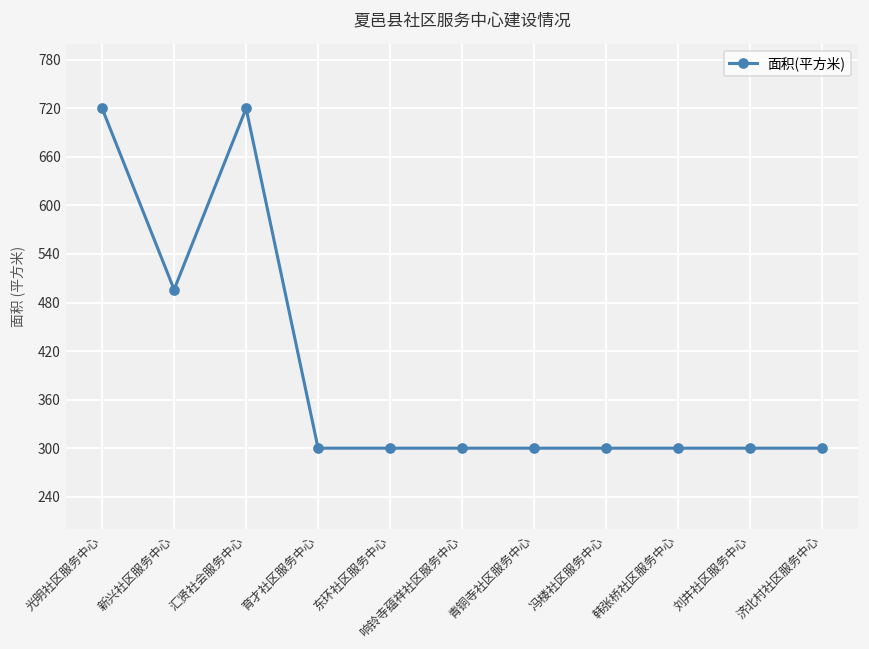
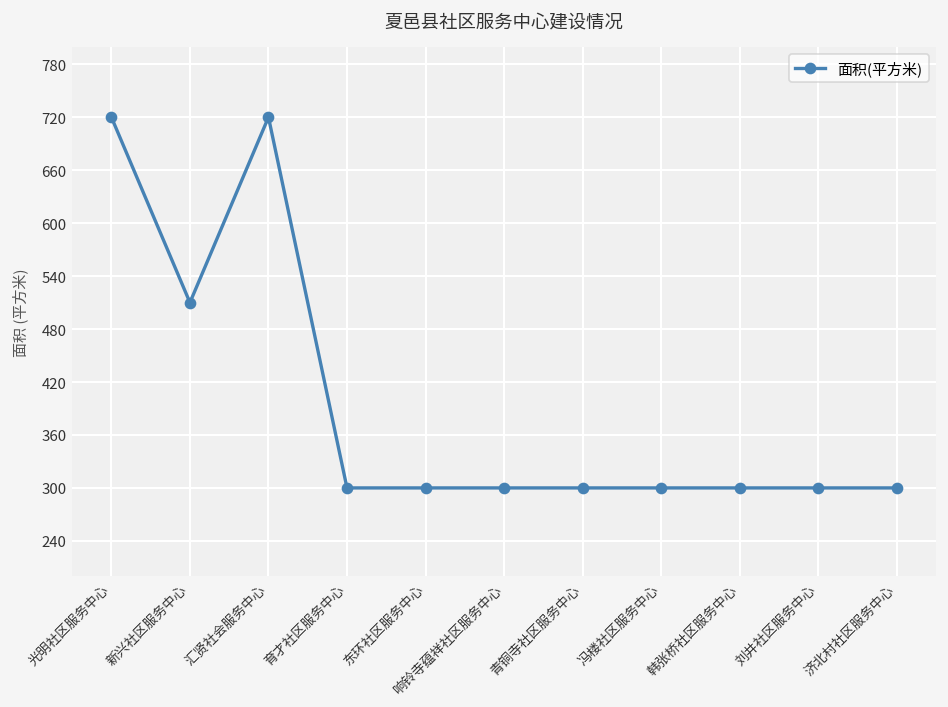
  {
    "光明社区服务中心": 720,
-   "新兴社区服务中心": 500,
+   "新兴社区服务中心": 510,
    "汇贤社会服务中心": 720,
    "育才社区服务中心": 300,
    "东环社区服务中心": 300,
    "响铃寺蕴祥社区服务中心": 300,
    "青铜寺社区服务中心": 300,
    "冯楼社区服务中心": 300,
    "韩张桥社区服务中心": 300,
    "刘井社区服务中心": 300,
    "济北村社区服务中心": 300
  }
